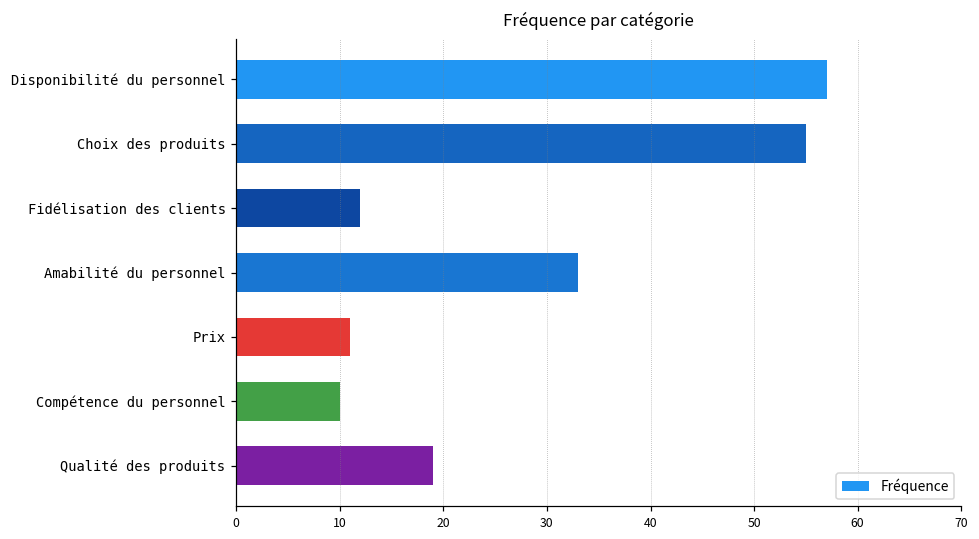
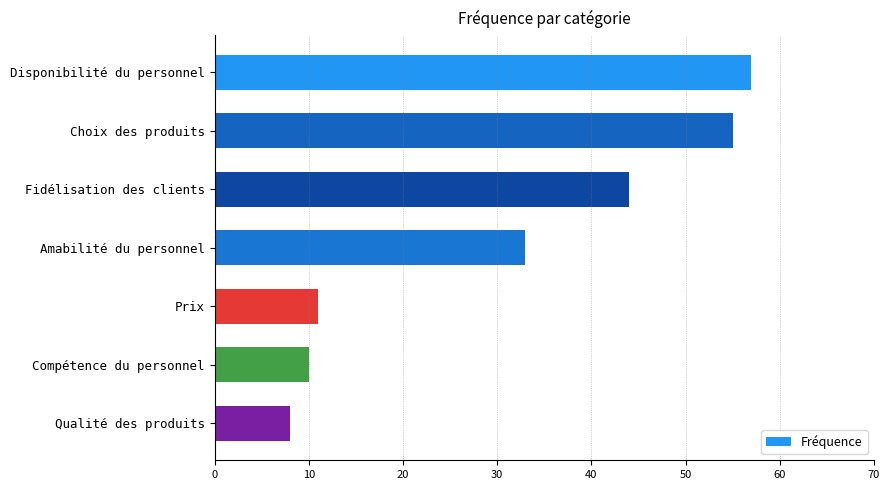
  {
    "Disponibilité du personnel": 57,
    "Choix des produits": 55,
-   "Fidélisation des clients": 12,
+   "Fidélisation des clients": 44,
    "Amabilité du personnel": 33,
    "Prix": 11,
    "Compétence du personnel": 10,
-   "Qualité des produits": 19
+   "Qualité des produits": 8
  }
